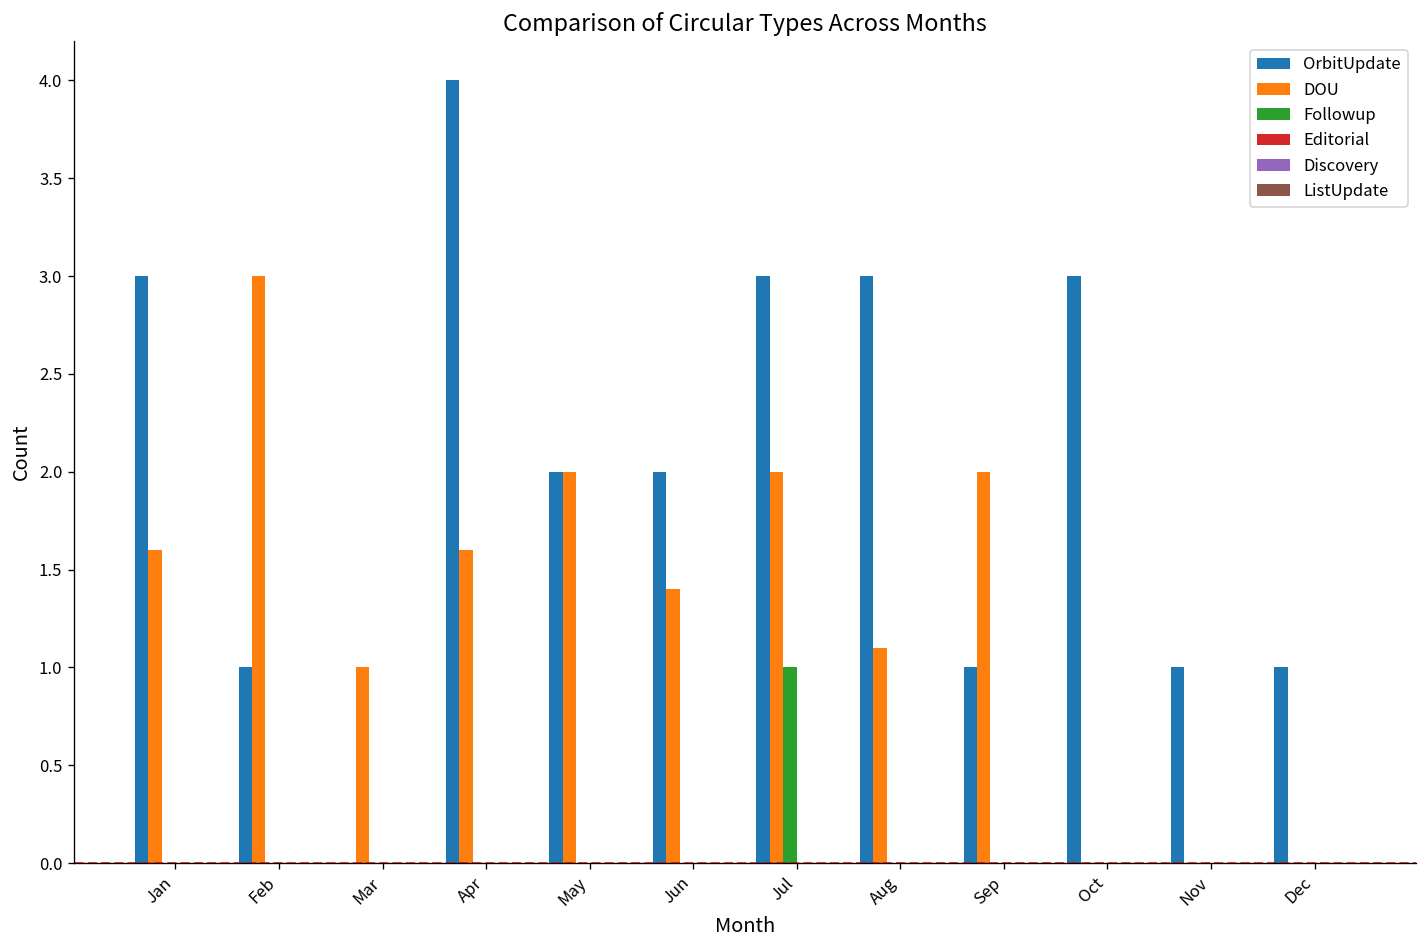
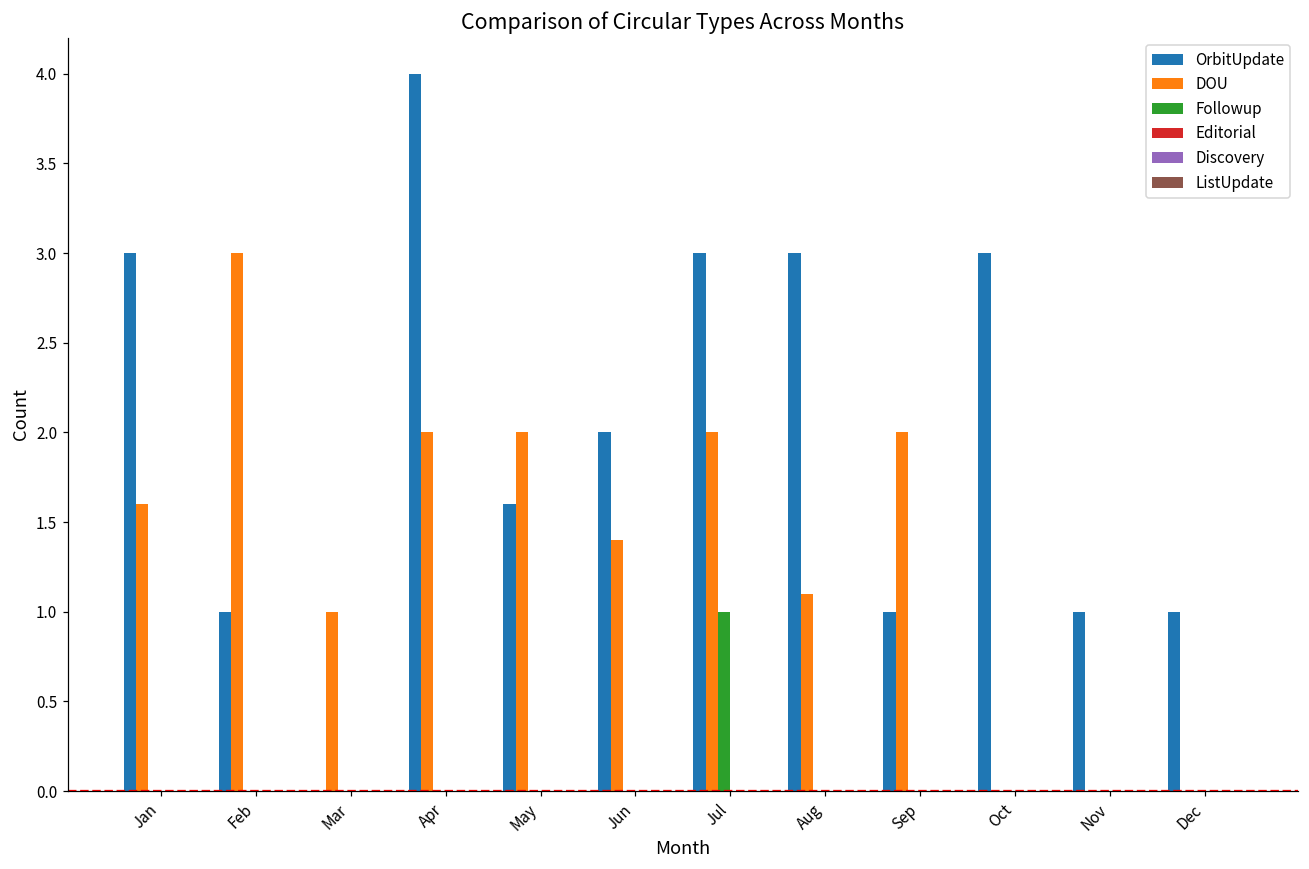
  {
    "OrbitUpdate": {
      "Jan": 3.0,
      "Feb": 1.0,
      "Mar": 0.0,
      "Apr": 4.0,
-     "May": 2.0,
+     "May": 1.6,
      "Jun": 2.0,
      "Jul": 3.0,
      "Aug": 3.0,
      "Sep": 1.0,
      "Oct": 3.0,
      "Nov": 1.0,
      "Dec": 1.0
    },
    "DOU": {
      "Jan": 1.6,
      "Feb": 3.0,
      "Mar": 1.0,
-     "Apr": 1.6,
+     "Apr": 2.0,
      "May": 2.0,
      "Jun": 1.4,
      "Jul": 2.0,
      "Aug": 1.1,
      "Sep": 2.0,
      "Oct": 0.0,
      "Nov": 0.0,
      "Dec": 0.0
    },
    "Followup": {
      "Jan": 0.0,
      "Feb": 0.0,
      "Mar": 0.0,
      "Apr": 0.0,
      "May": 0.0,
      "Jun": 0.0,
      "Jul": 1.0,
      "Aug": 0.0,
      "Sep": 0.0,
      "Oct": 0.0,
      "Nov": 0.0,
      "Dec": 0.0
    },
    "Editorial": {
      "Jan": 0.0,
      "Feb": 0.0,
      "Mar": 0.0,
      "Apr": 0.0,
      "May": 0.0,
      "Jun": 0.0,
      "Jul": 0.0,
      "Aug": 0.0,
      "Sep": 0.0,
      "Oct": 0.0,
      "Nov": 0.0,
      "Dec": 0.0
    },
    "Discovery": {
      "Jan": 0.0,
      "Feb": 0.0,
      "Mar": 0.0,
      "Apr": 0.0,
      "May": 0.0,
      "Jun": 0.0,
      "Jul": 0.0,
      "Aug": 0.0,
      "Sep": 0.0,
      "Oct": 0.0,
      "Nov": 0.0,
      "Dec": 0.0
    },
    "ListUpdate": {
      "Jan": 0.0,
      "Feb": 0.0,
      "Mar": 0.0,
      "Apr": 0.0,
      "May": 0.0,
      "Jun": 0.0,
      "Jul": 0.0,
      "Aug": 0.0,
      "Sep": 0.0,
      "Oct": 0.0,
      "Nov": 0.0,
      "Dec": 0.0
    }
  }
